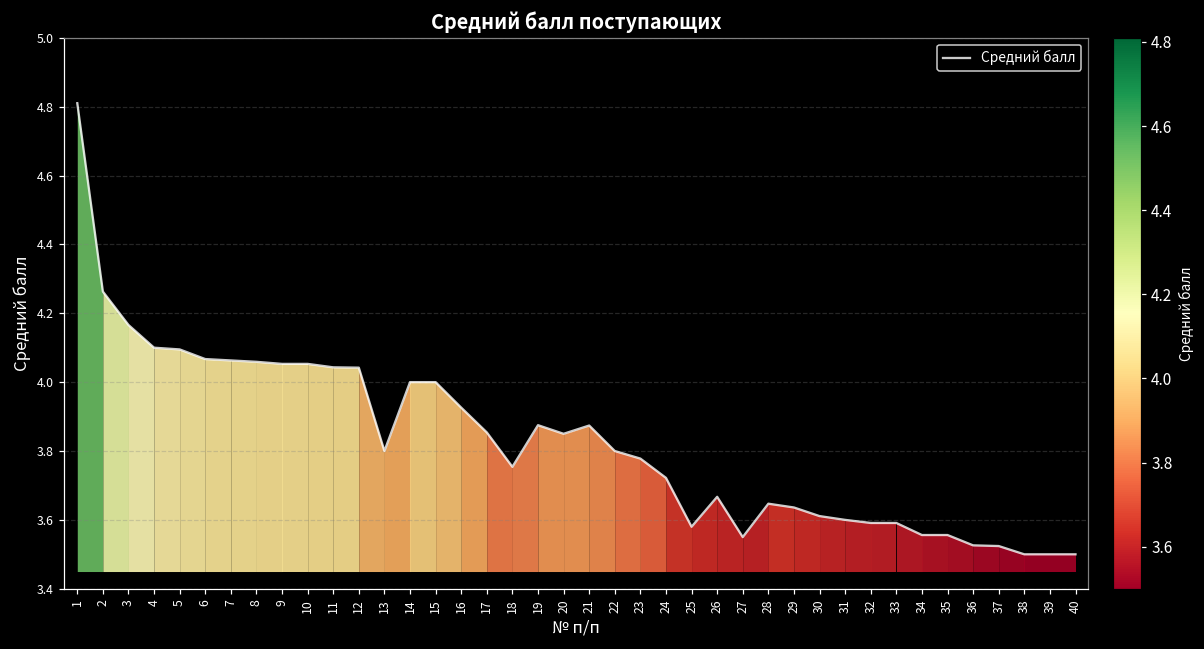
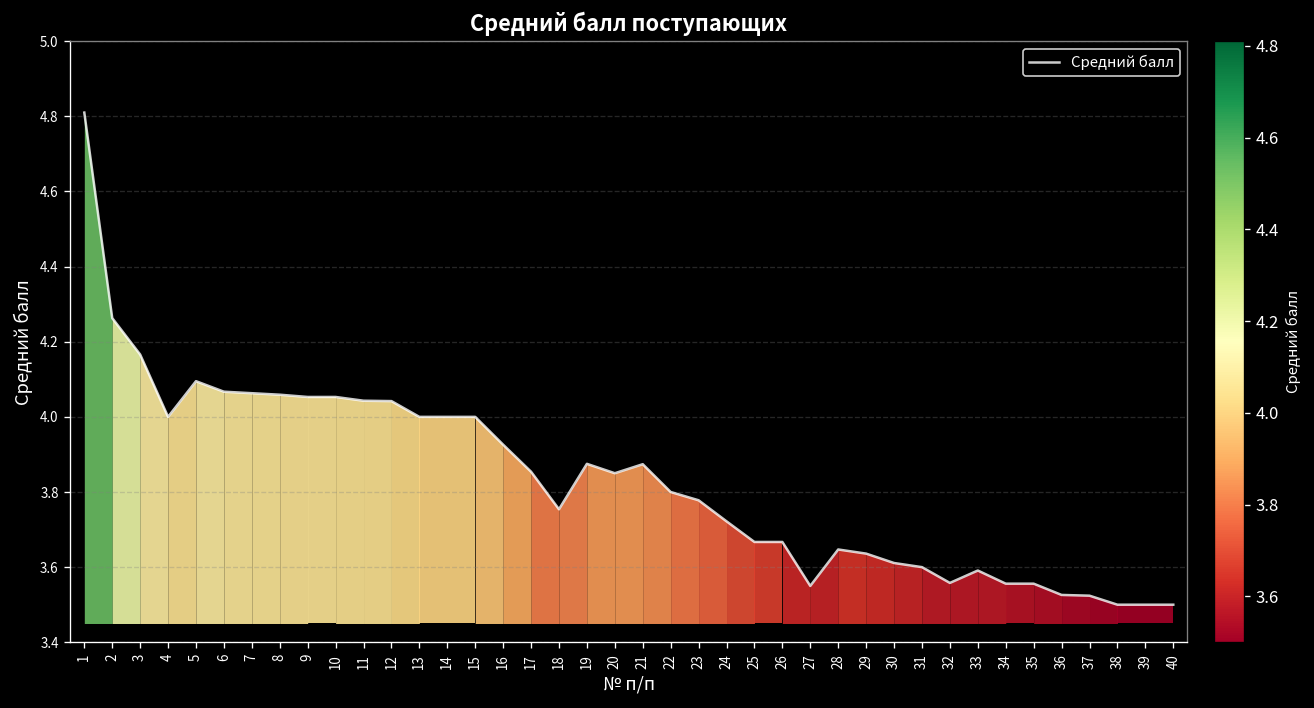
  {
    "Средний балл": {
-     "4": 4.1,
-     "13": 3.8,
-     "25": 3.58,
-     "32": 3.59
+     "4": 4.0,
+     "13": 4.0,
+     "25": 3.67,
+     "32": 3.56
    }
  }
